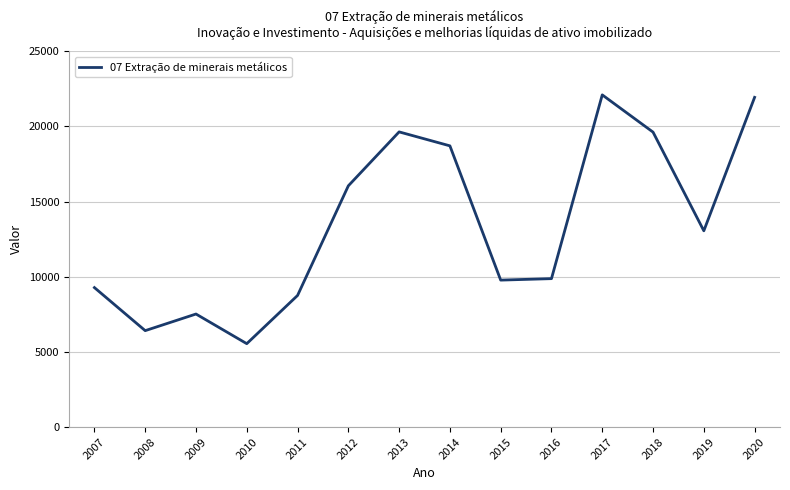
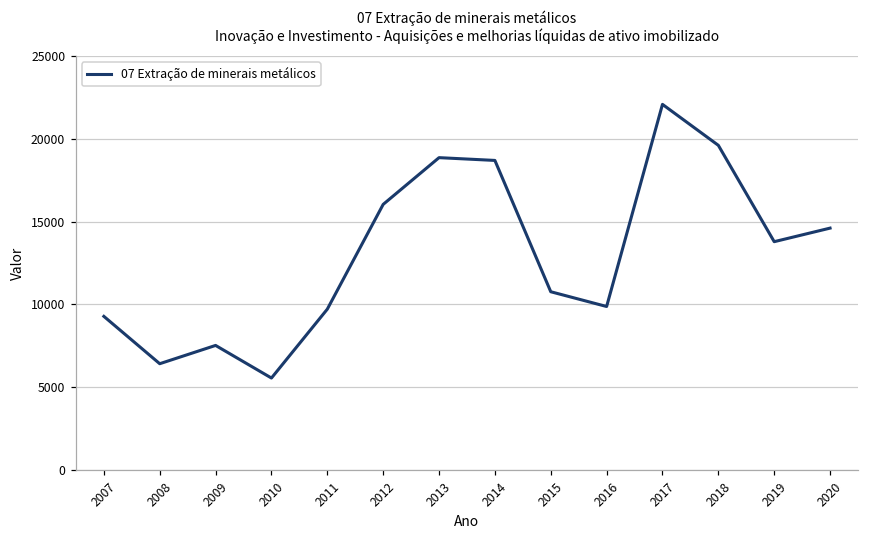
  {
    "2007": 9300,
    "2008": 6400,
    "2009": 7500,
    "2010": 5600,
-   "2011": 8800,
+   "2011": 9700,
    "2012": 16000,
-   "2013": 19600,
+   "2013": 18900,
    "2014": 18700,
-   "2015": 9800,
+   "2015": 10800,
    "2016": 9900,
    "2017": 22100,
    "2018": 19600,
-   "2019": 13100,
-   "2020": 21900
+   "2019": 13800,
+   "2020": 14600
  }
